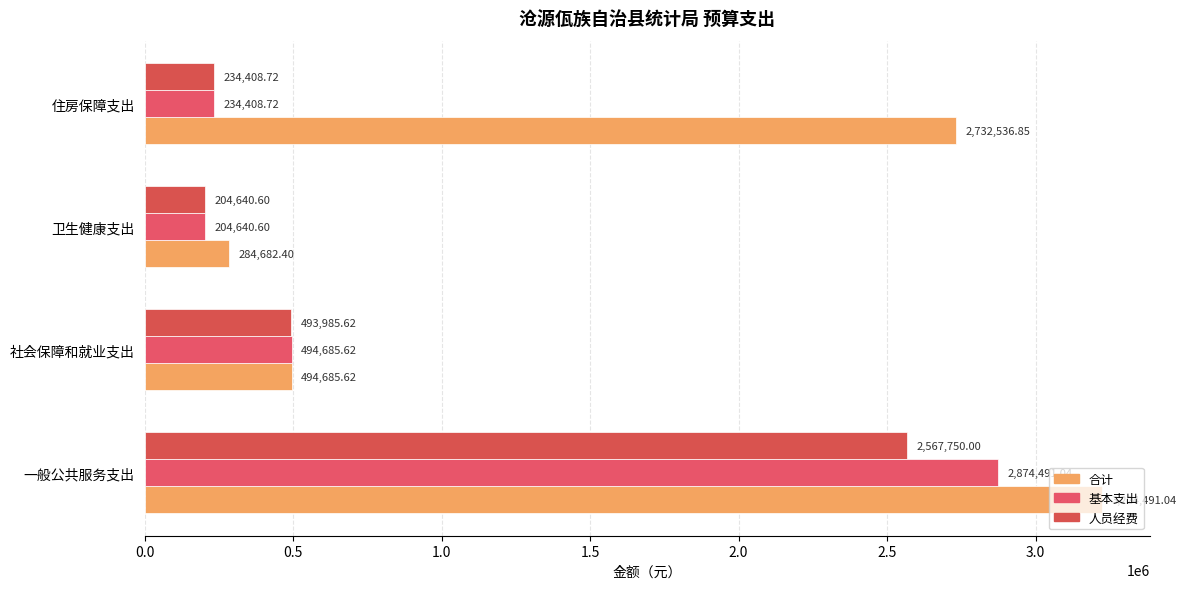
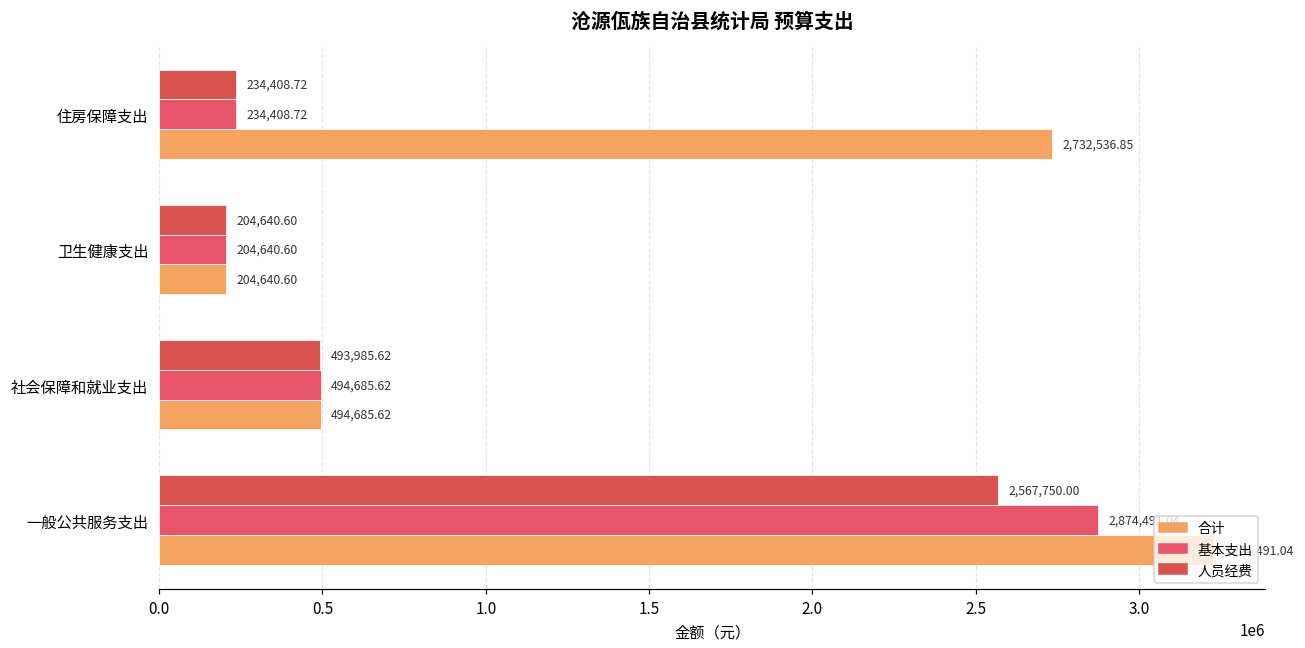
  {
    "合计": {
      "住房保障支出": "2,732,536.85",
-     "卫生健康支出": "284,682.40",
+     "卫生健康支出": "204,640.60",
      "社会保障和就业支出": "494,685.62"
    }
  }
